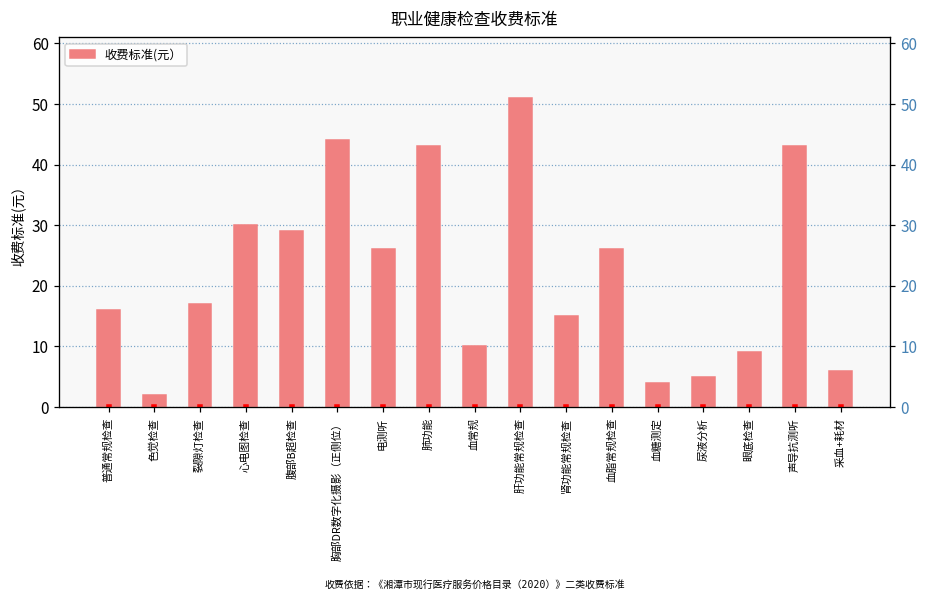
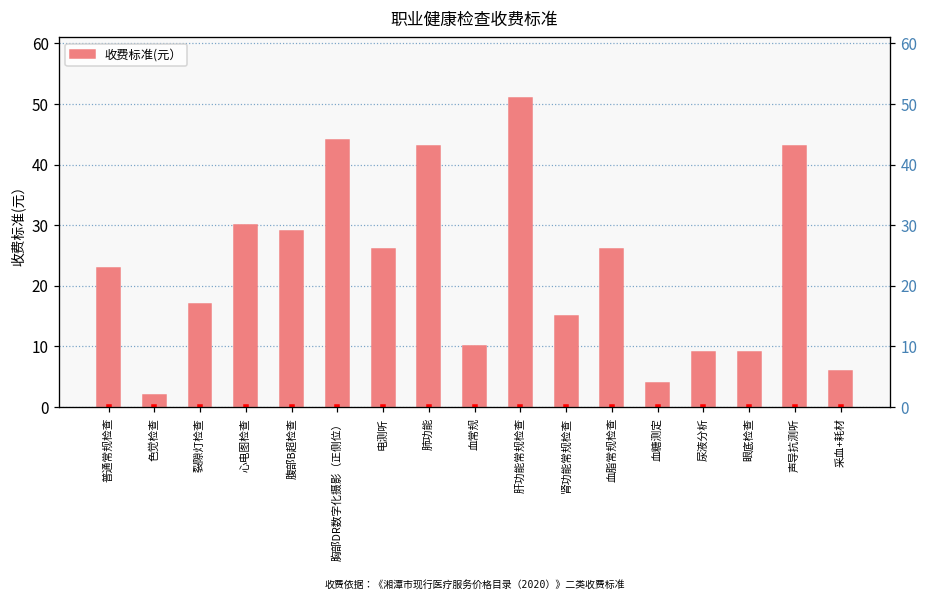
  {
    "收费标准(元）": {
-     "普通常规检查": 16,
+     "普通常规检查": 23,
      "色觉检查": 2,
      "裂隙灯检查": 17,
      "心电图检查": 30,
      "腹部B超检查": 29,
      "胸部DR数字化摄影（正侧位）": 44,
      "电测听": 26,
      "肺功能": 43,
      "血常规": 10,
      "肝功能常规检查": 51,
      "肾功能常规检查": 15,
      "血脂常规检查": 26,
      "血糖测定": 4,
-     "尿液分析": 5,
+     "尿液分析": 9,
      "眼底检查": 9,
      "声导抗测听": 43,
      "采血+耗材": 6
    }
  }
